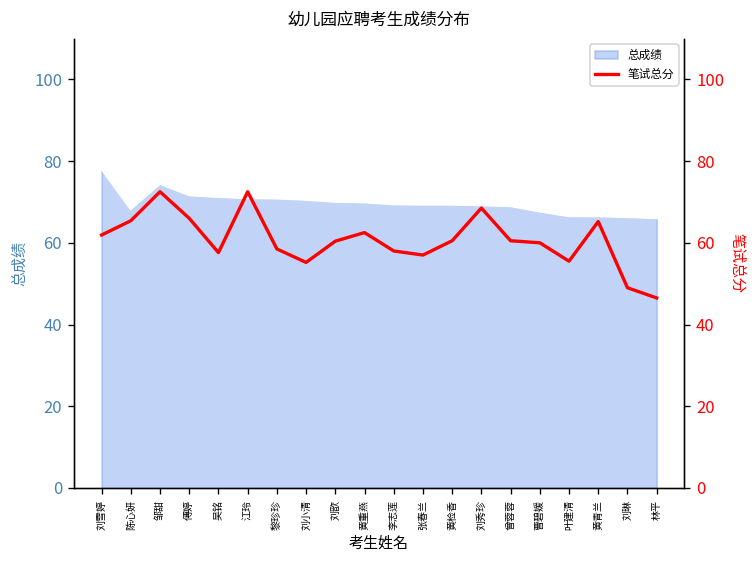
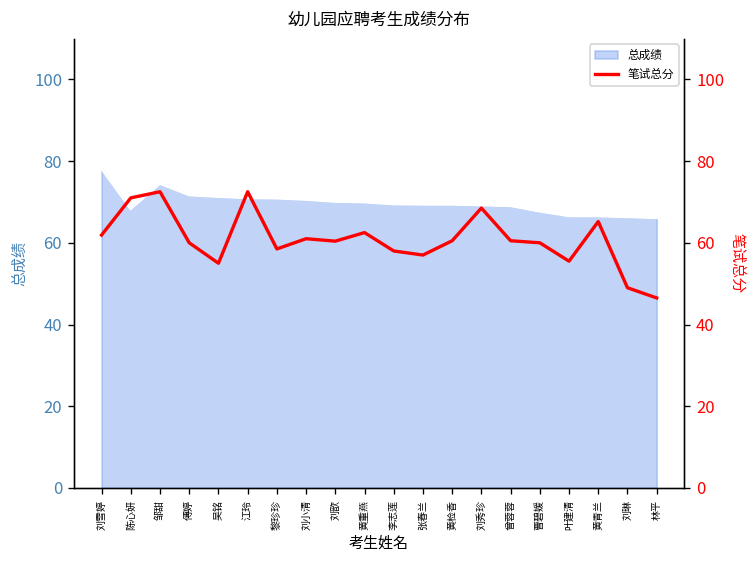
  {
    "总成绩": {
      "刘雪婷": 78,
      "陈心妍": 68,
      "邹甜": 74,
      "傅婷": 72,
      "吴铭": 71,
      "江玲": 71,
      "黎珍珍": 71,
      "刘小清": 71,
      "刘歆": 70,
      "黄重燕": 70,
      "李志莲": 69,
      "张春兰": 69,
      "黄检香": 69,
      "刘秀珍": 69,
      "曾蓉蓉": 69,
      "曹碧媛": 68,
      "叶建清": 67,
      "黄青兰": 67,
      "刘琳": 66,
      "林平": 66
    },
    "笔试总分": {
      "刘雪婷": 62,
-     "陈心妍": 65,
+     "陈心妍": 71,
      "邹甜": 73,
-     "傅婷": 66,
-     "吴铭": 58,
+     "傅婷": 60,
+     "吴铭": 55,
      "江玲": 73,
      "黎珍珍": 59,
-     "刘小清": 55,
+     "刘小清": 61,
      "刘歆": 60,
      "黄重燕": 63,
      "李志莲": 58,
      "张春兰": 57,
      "黄检香": 61,
      "刘秀珍": 69,
      "曾蓉蓉": 61,
      "曹碧媛": 60,
      "叶建清": 56,
      "黄青兰": 65,
      "刘琳": 49,
      "林平": 47
    }
  }
